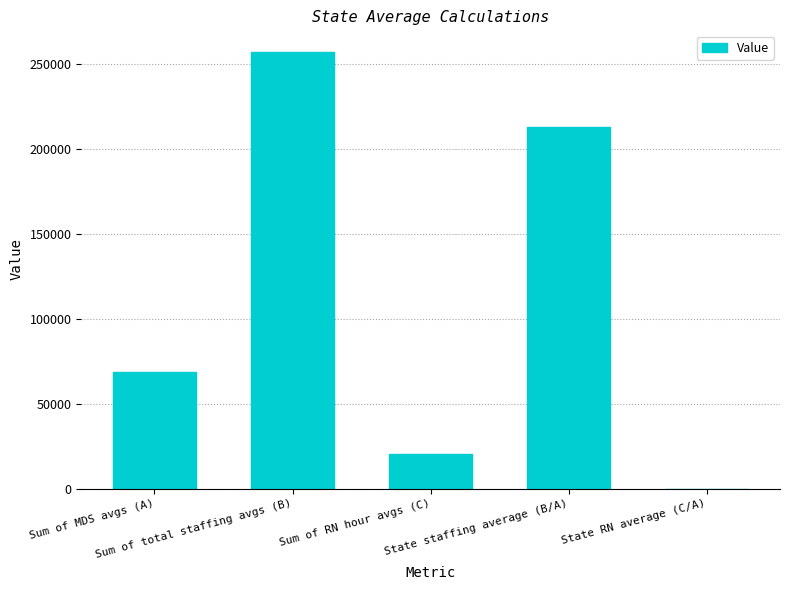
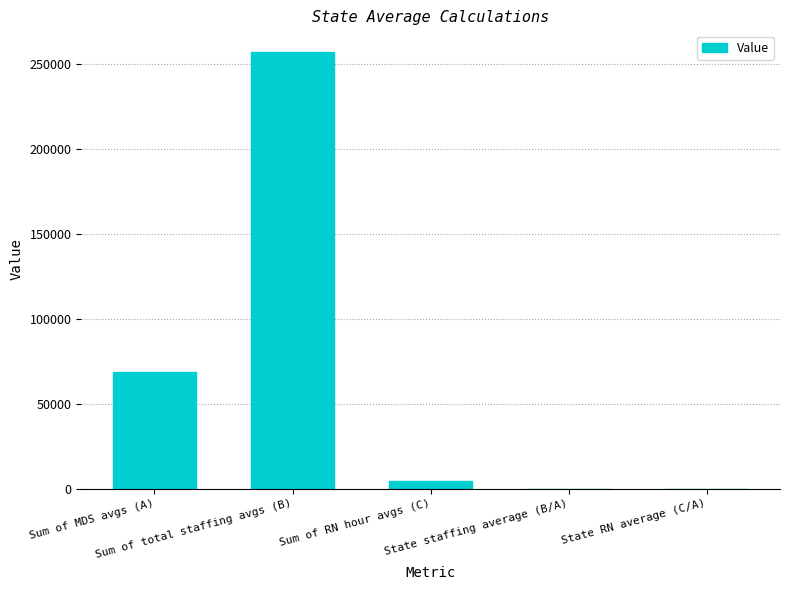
  {
    "Sum of MDS avgs (A)": 69000,
    "Sum of total staffing avgs (B)": 257000,
-   "Sum of RN hour avgs (C)": 20000,
-   "State staffing average (B/A)": 213000
+   "Sum of RN hour avgs (C)": 5000,
+   "State staffing average (B/A)": 0
  }
